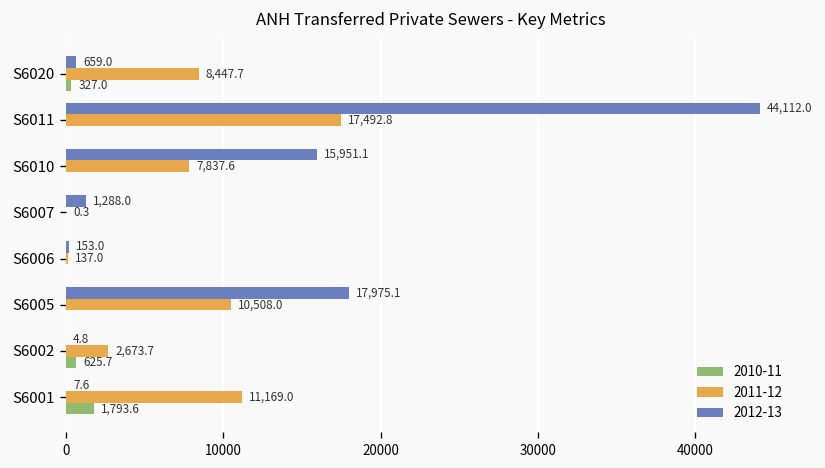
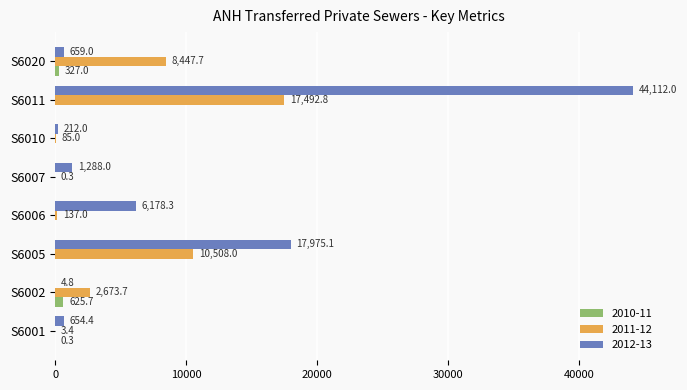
  {
    "2010-11": {
      "S6020": "327.0",
      "S6002": "625.7",
-     "S6001": "1,793.6"
+     "S6001": "0.3"
    },
    "2011-12": {
      "S6020": "8,447.7",
      "S6011": "17,492.8",
-     "S6010": "7,837.6",
+     "S6010": "85.0",
      "S6007": "0.3",
      "S6006": "137.0",
      "S6005": "10,508.0",
      "S6002": "2,673.7",
-     "S6001": "11,169.0"
+     "S6001": "3.4"
    },
    "2012-13": {
      "S6020": "659.0",
      "S6011": "44,112.0",
-     "S6010": "15,951.1",
+     "S6010": "212.0",
      "S6007": "1,288.0",
-     "S6006": "153.0",
+     "S6006": "6,178.3",
      "S6005": "17,975.1",
      "S6002": "4.8",
-     "S6001": "7.6"
+     "S6001": "654.4"
    }
  }
